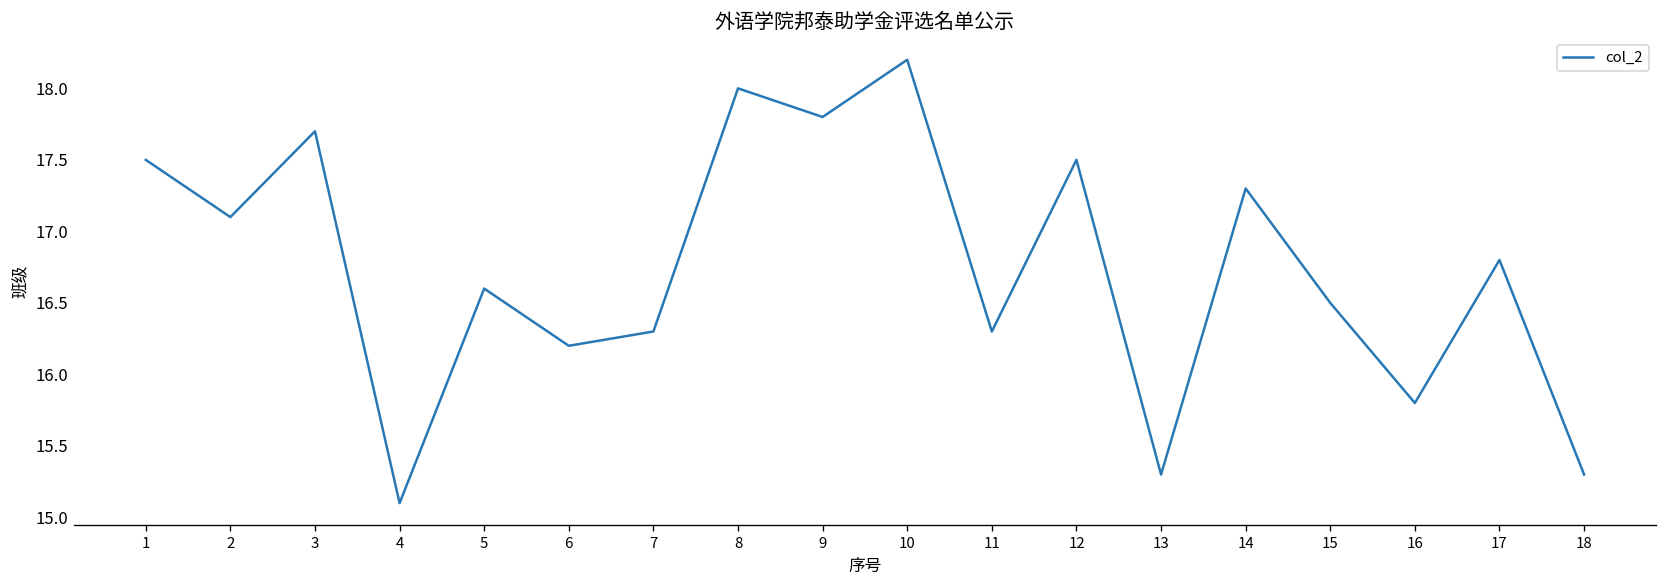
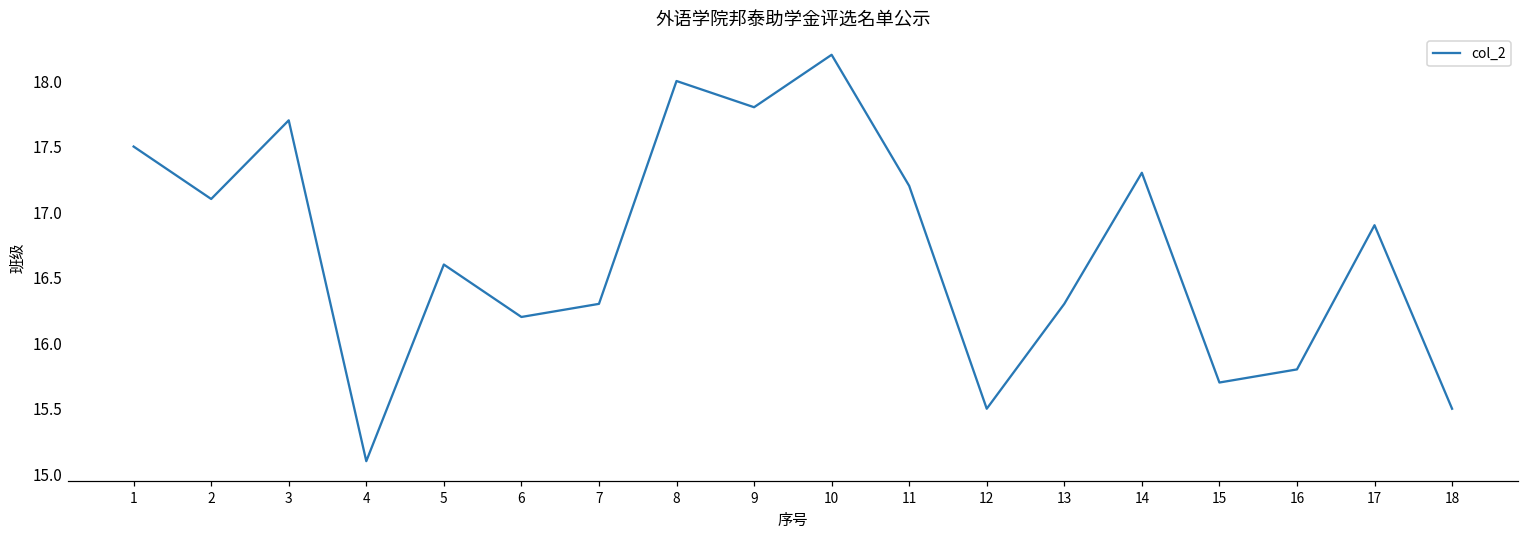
  {
    "1": 17.5,
    "2": 17.1,
    "3": 17.7,
    "4": 15.1,
    "5": 16.6,
    "6": 16.2,
    "7": 16.3,
    "8": 18.0,
    "9": 17.8,
    "10": 18.2,
-   "11": 16.3,
-   "12": 17.5,
-   "13": 15.3,
+   "11": 17.2,
+   "12": 15.5,
+   "13": 16.3,
    "14": 17.3,
-   "15": 16.5,
+   "15": 15.7,
    "16": 15.8,
-   "17": 16.8,
-   "18": 15.3
+   "17": 16.9,
+   "18": 15.5
  }
